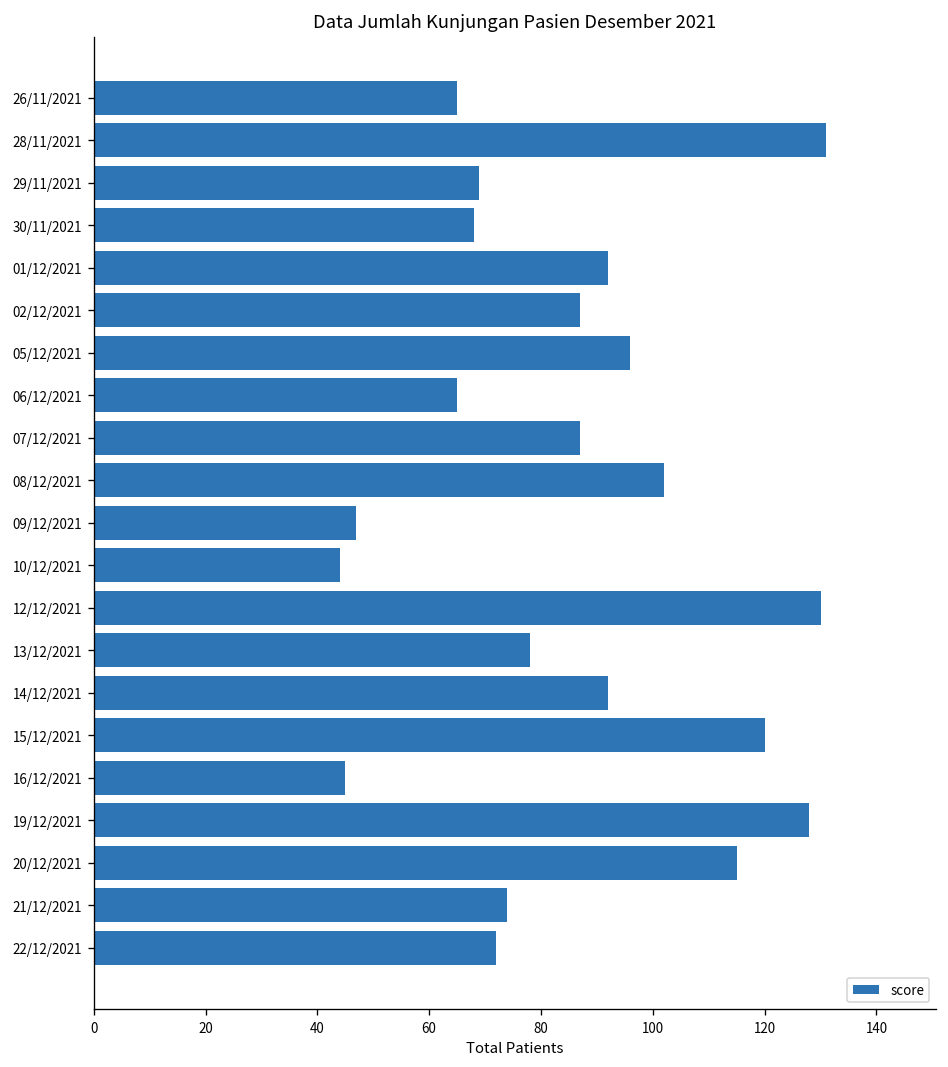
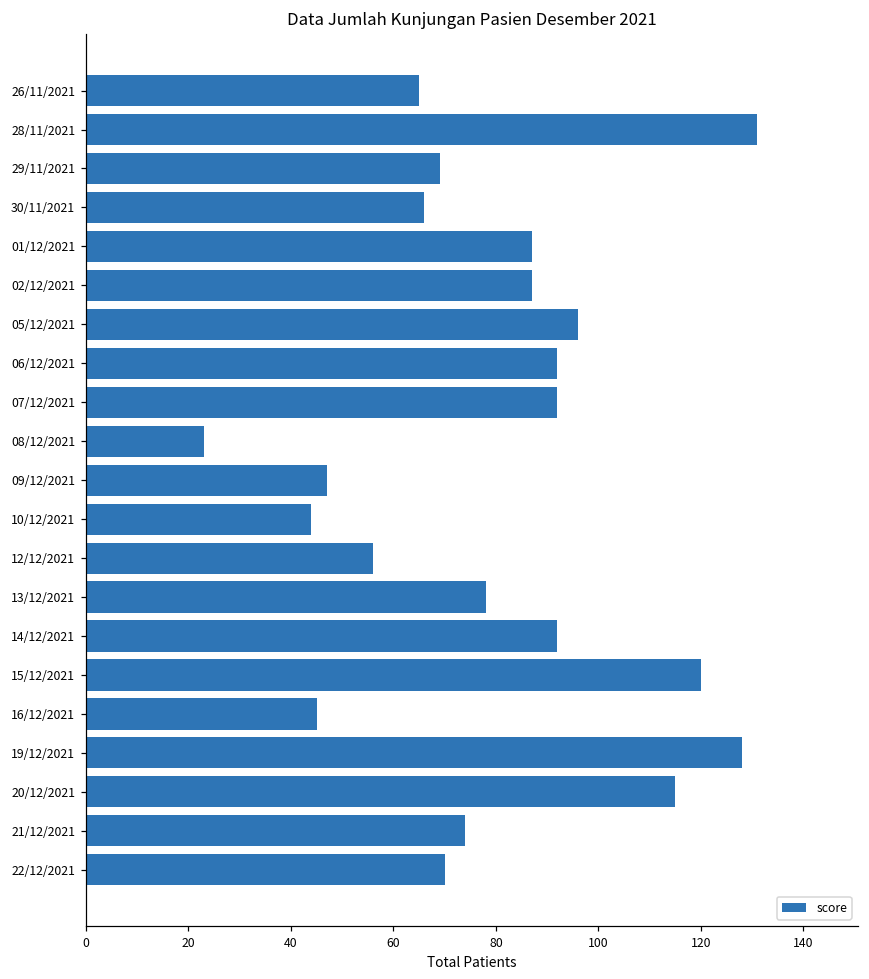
  {
    "26/11/2021": 65,
    "28/11/2021": 131,
    "29/11/2021": 69,
-   "30/11/2021": 68,
-   "01/12/2021": 92,
+   "30/11/2021": 66,
+   "01/12/2021": 87,
    "02/12/2021": 87,
    "05/12/2021": 96,
-   "06/12/2021": 65,
-   "07/12/2021": 87,
-   "08/12/2021": 102,
+   "06/12/2021": 92,
+   "07/12/2021": 92,
+   "08/12/2021": 23,
    "09/12/2021": 47,
    "10/12/2021": 44,
-   "12/12/2021": 130,
+   "12/12/2021": 56,
    "13/12/2021": 78,
    "14/12/2021": 92,
    "15/12/2021": 120,
    "16/12/2021": 45,
    "19/12/2021": 128,
    "20/12/2021": 115,
    "21/12/2021": 74,
-   "22/12/2021": 72
+   "22/12/2021": 70
  }
